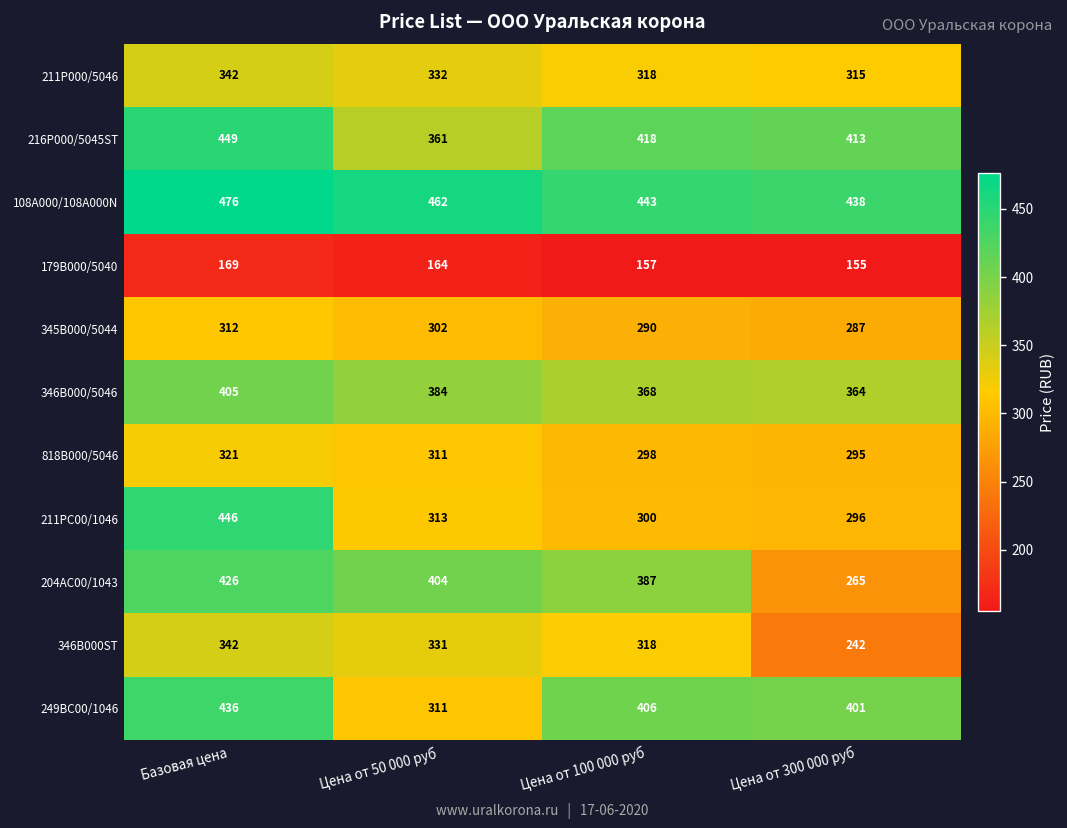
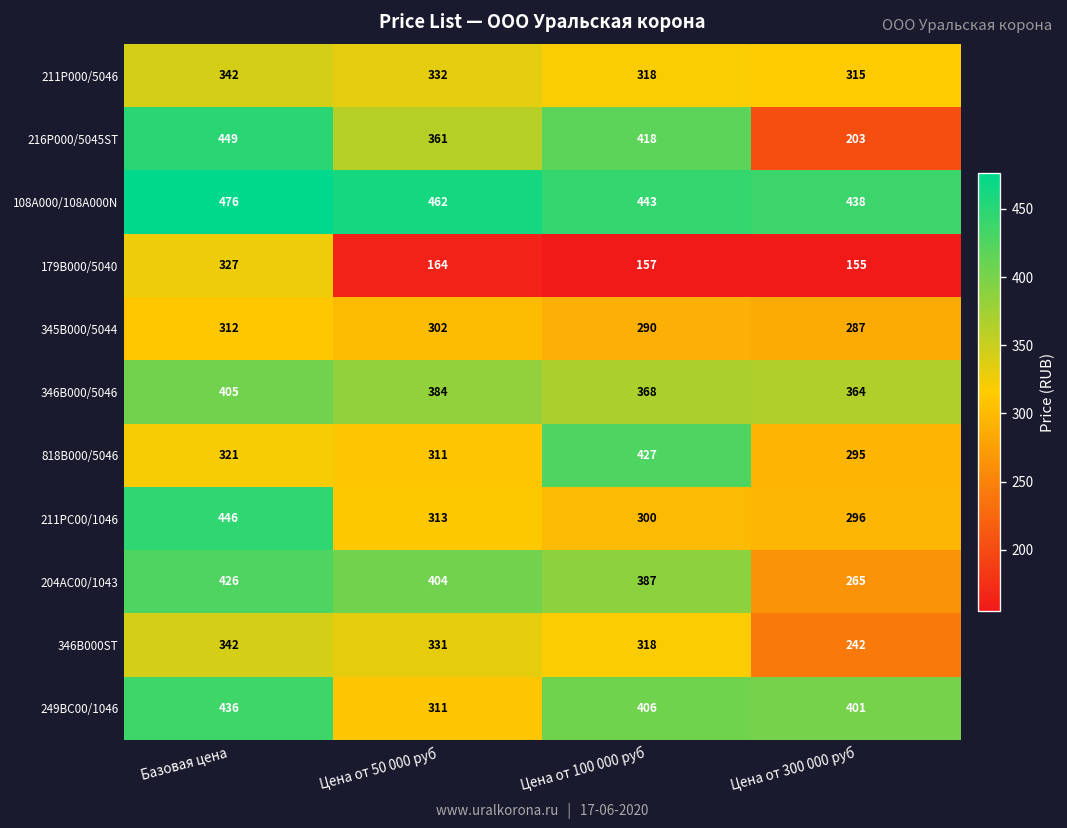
  {
    "211P000/5046": {
      "Базовая цена": 342,
      "Цена от 50 000 руб": 332,
      "Цена от 100 000 руб": 318,
      "Цена от 300 000 руб": 315
    },
    "216P000/5045ST": {
      "Базовая цена": 449,
      "Цена от 50 000 руб": 361,
      "Цена от 100 000 руб": 418,
-     "Цена от 300 000 руб": 413
+     "Цена от 300 000 руб": 203
    },
    "108A000/108A000N": {
      "Базовая цена": 476,
      "Цена от 50 000 руб": 462,
      "Цена от 100 000 руб": 443,
      "Цена от 300 000 руб": 438
    },
    "179B000/5040": {
-     "Базовая цена": 169,
+     "Базовая цена": 327,
      "Цена от 50 000 руб": 164,
      "Цена от 100 000 руб": 157,
      "Цена от 300 000 руб": 155
    },
    "345B000/5044": {
      "Базовая цена": 312,
      "Цена от 50 000 руб": 302,
      "Цена от 100 000 руб": 290,
      "Цена от 300 000 руб": 287
    },
    "346B000/5046": {
      "Базовая цена": 405,
      "Цена от 50 000 руб": 384,
      "Цена от 100 000 руб": 368,
      "Цена от 300 000 руб": 364
    },
    "818B000/5046": {
      "Базовая цена": 321,
      "Цена от 50 000 руб": 311,
-     "Цена от 100 000 руб": 298,
+     "Цена от 100 000 руб": 427,
      "Цена от 300 000 руб": 295
    },
    "211PC00/1046": {
      "Базовая цена": 446,
      "Цена от 50 000 руб": 313,
      "Цена от 100 000 руб": 300,
      "Цена от 300 000 руб": 296
    },
    "204AC00/1043": {
      "Базовая цена": 426,
      "Цена от 50 000 руб": 404,
      "Цена от 100 000 руб": 387,
      "Цена от 300 000 руб": 265
    },
    "346B000ST": {
      "Базовая цена": 342,
      "Цена от 50 000 руб": 331,
      "Цена от 100 000 руб": 318,
      "Цена от 300 000 руб": 242
    },
    "249BC00/1046": {
      "Базовая цена": 436,
      "Цена от 50 000 руб": 311,
      "Цена от 100 000 руб": 406,
      "Цена от 300 000 руб": 401
    }
  }
